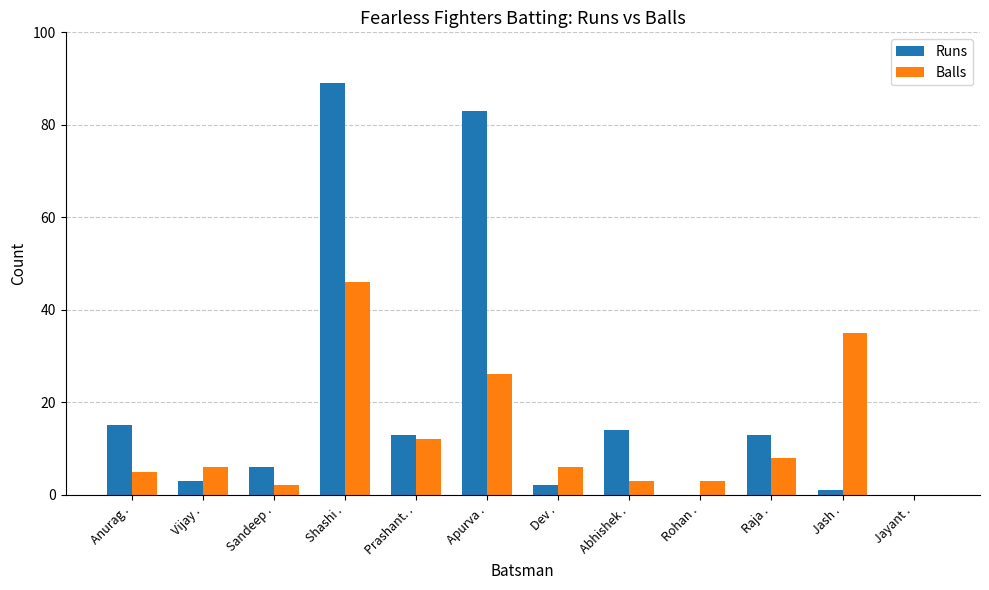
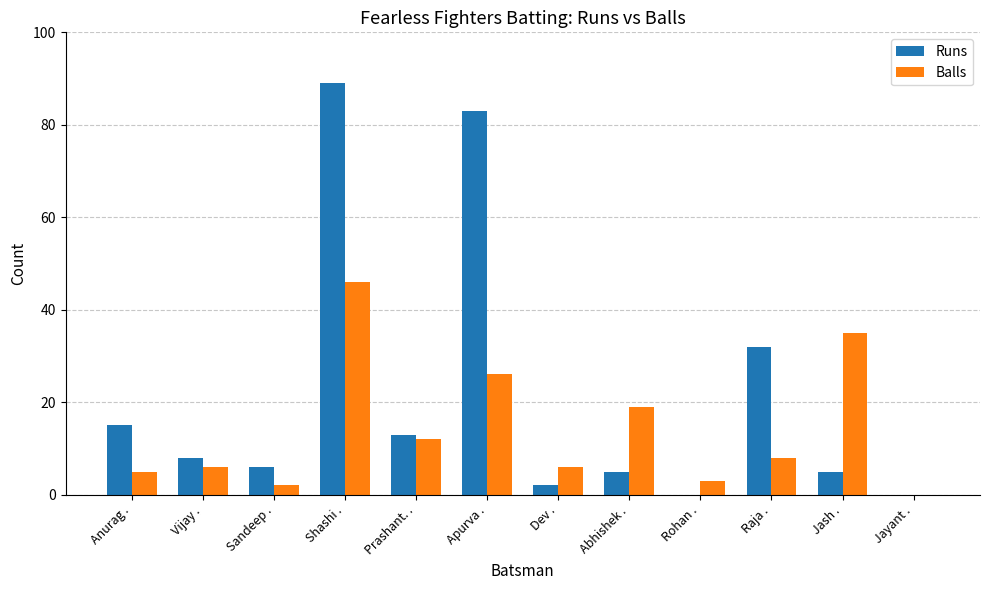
  {
    "Runs": {
      "Anurag .": 15,
-     "Vijay .": 3,
+     "Vijay .": 8,
      "Sandeep .": 6,
      "Shashi .": 89,
      "Prashant. .": 13,
      "Apurva .": 83,
      "Dev .": 2,
-     "Abhishek .": 14,
+     "Abhishek .": 5,
      "Rohan .": 0,
-     "Raja .": 13,
-     "Jash .": 1,
+     "Raja .": 32,
+     "Jash .": 5,
      "Jayant .": 0
    },
    "Balls": {
      "Anurag .": 5,
      "Vijay .": 6,
      "Sandeep .": 2,
      "Shashi .": 46,
      "Prashant. .": 12,
      "Apurva .": 26,
      "Dev .": 6,
-     "Abhishek .": 3,
+     "Abhishek .": 19,
      "Rohan .": 3,
      "Raja .": 8,
      "Jash .": 35,
      "Jayant .": 0
    }
  }
